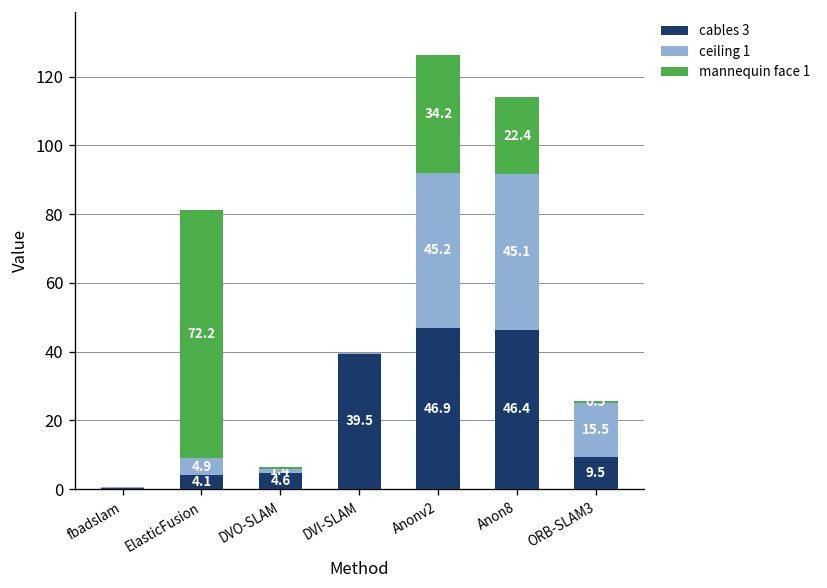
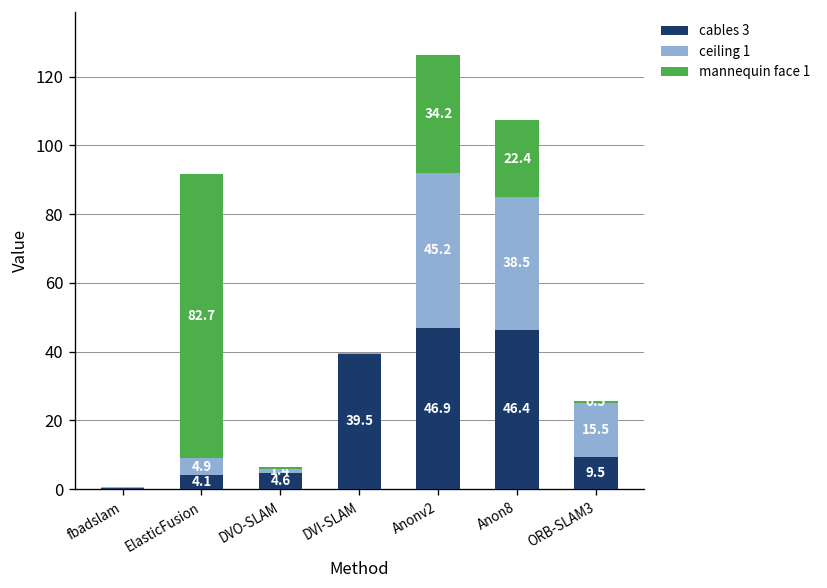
  {
    "cables 3": {
      "ElasticFusion": 4.1,
      "DVI-SLAM": 39.5,
      "Anonv2": 46.9,
      "Anon8": 46.4,
      "ORB-SLAM3": 9.5
    },
    "ceiling 1": {
      "ElasticFusion": 4.9,
      "Anonv2": 45.2,
-     "Anon8": 45.1,
+     "Anon8": 38.5,
      "ORB-SLAM3": 15.5
    },
    "mannequin face 1": {
-     "ElasticFusion": 72.2,
+     "ElasticFusion": 82.7,
      "Anonv2": 34.2,
      "Anon8": 22.4
    }
  }
